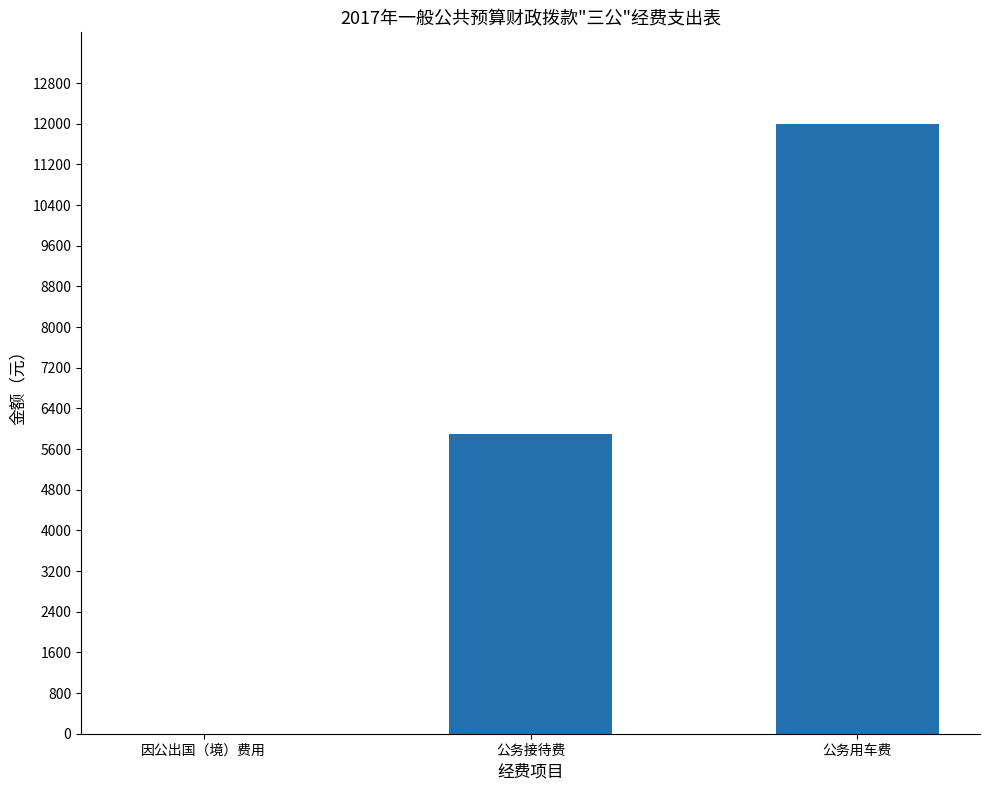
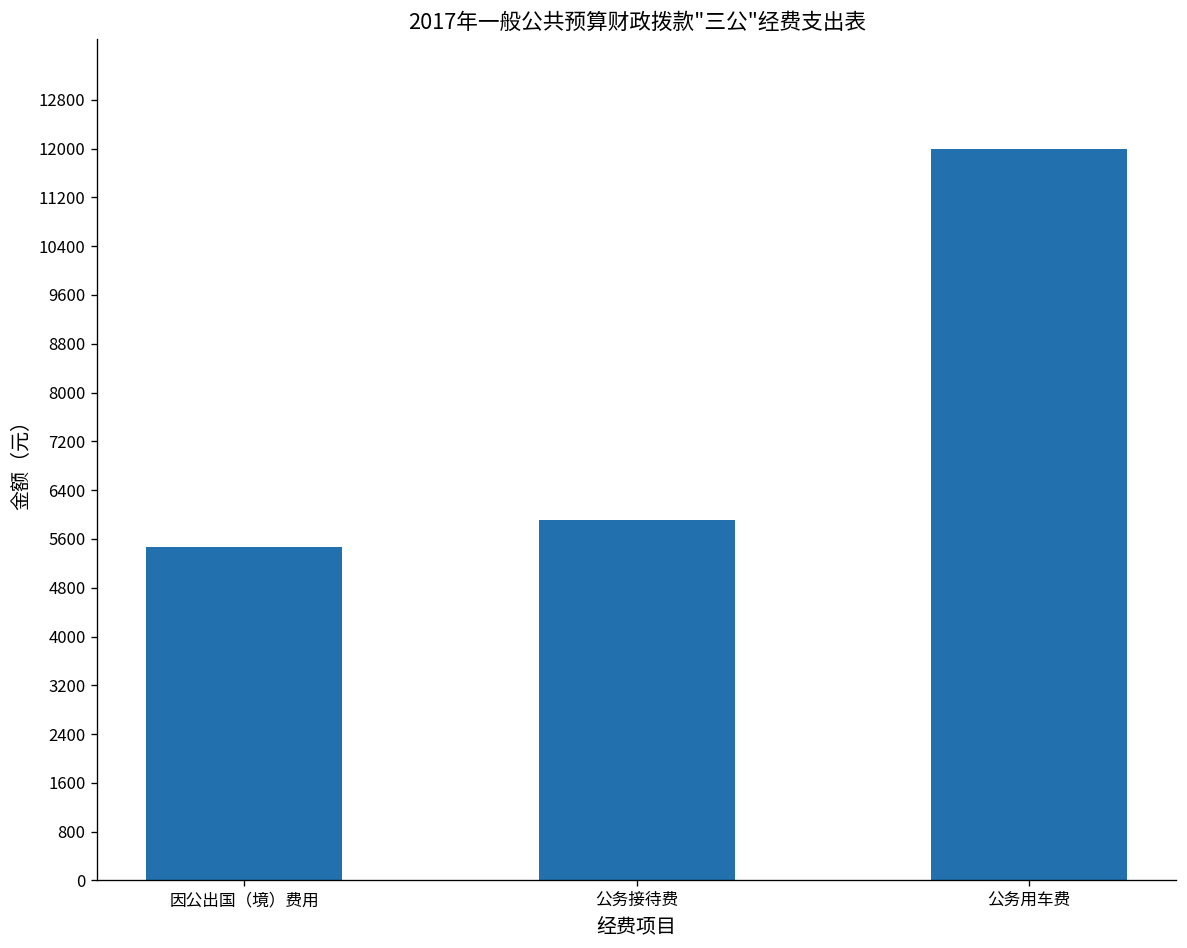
  {
-   "因公出国（境）费用": 0,
+   "因公出国（境）费用": 5500,
    "公务接待费": 5900,
    "公务用车费": 12000
  }
